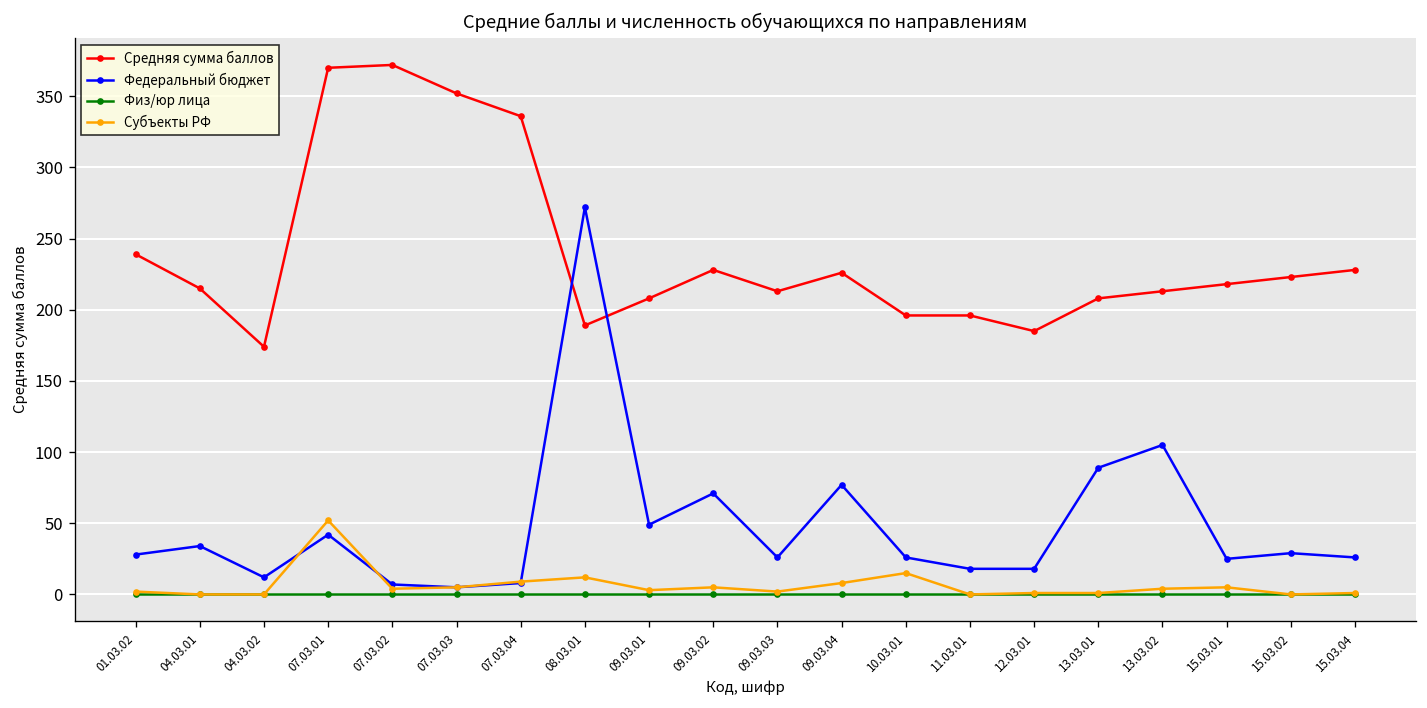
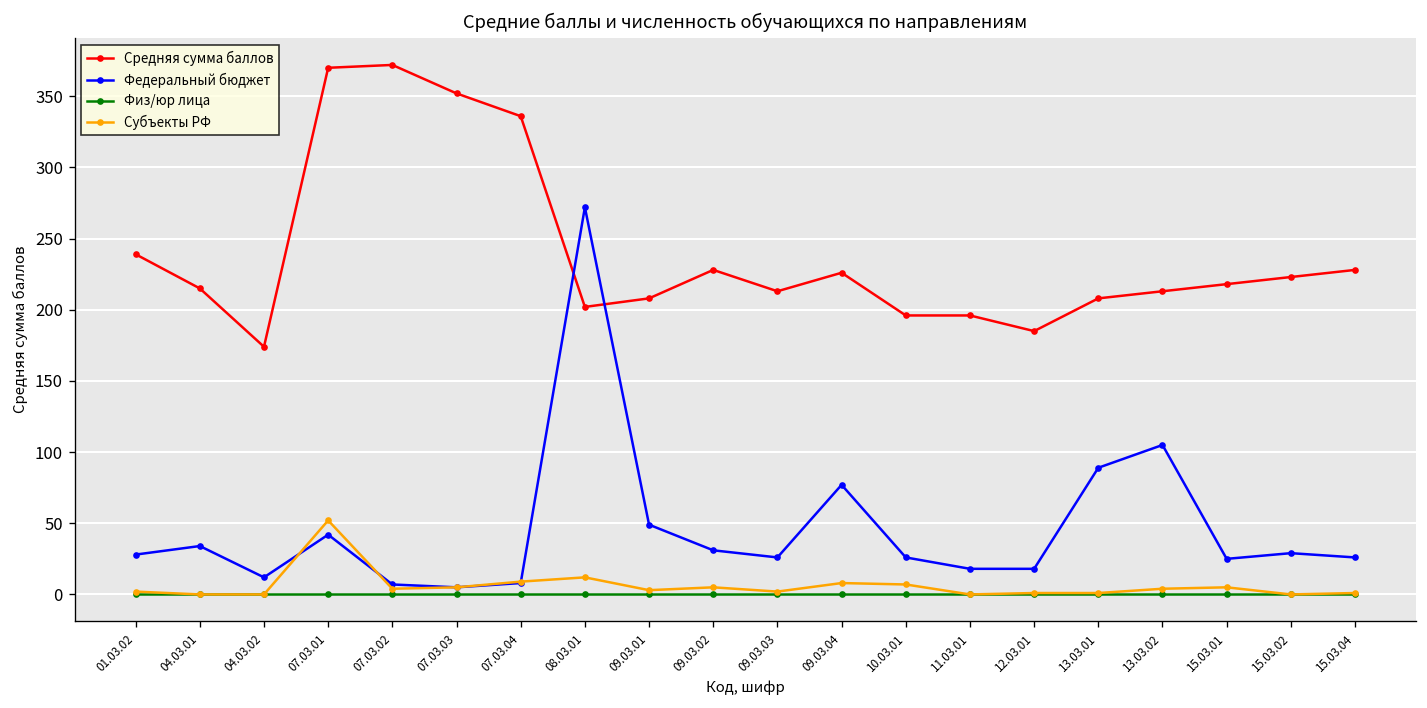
  {
    "Средняя сумма баллов": {
      "01.03.02": 239,
      "04.03.01": 215,
      "04.03.02": 174,
      "07.03.01": 370,
      "07.03.02": 372,
      "07.03.03": 352,
      "07.03.04": 336,
-     "08.03.01": 189,
+     "08.03.01": 202,
      "09.03.01": 208,
      "09.03.02": 228,
      "09.03.03": 213,
      "09.03.04": 226,
      "10.03.01": 196,
      "11.03.01": 196,
      "12.03.01": 185,
      "13.03.01": 208,
      "13.03.02": 213,
      "15.03.01": 218,
      "15.03.02": 223,
      "15.03.04": 228
    },
    "Федеральный бюджет": {
      "01.03.02": 28,
      "04.03.01": 34,
      "04.03.02": 12,
      "07.03.01": 42,
      "07.03.02": 7,
      "08.03.01": 272,
      "09.03.01": 49,
-     "09.03.02": 71,
+     "09.03.02": 31,
      "09.03.03": 26,
      "09.03.04": 77,
      "10.03.01": 26,
      "11.03.01": 18,
      "12.03.01": 18,
      "13.03.01": 89,
      "13.03.02": 105,
      "15.03.01": 25,
      "15.03.02": 29,
      "15.03.04": 26
    },
    "Физ/юр лица": {
      "07.03.01": 0,
      "07.03.02": 0,
      "07.03.03": 0,
      "07.03.04": 0,
      "08.03.01": 0,
      "09.03.01": 0,
      "09.03.02": 0,
      "09.03.04": 0,
      "10.03.01": 0,
      "13.03.02": 0,
      "15.03.01": 0
    },
    "Субъекты РФ": {
      "07.03.01": 52,
      "07.03.02": 4,
      "08.03.01": 12,
      "09.03.01": 3,
      "09.03.02": 5,
      "09.03.04": 8,
-     "10.03.01": 15,
+     "10.03.01": 7,
      "13.03.02": 4,
      "15.03.01": 5
    }
  }
